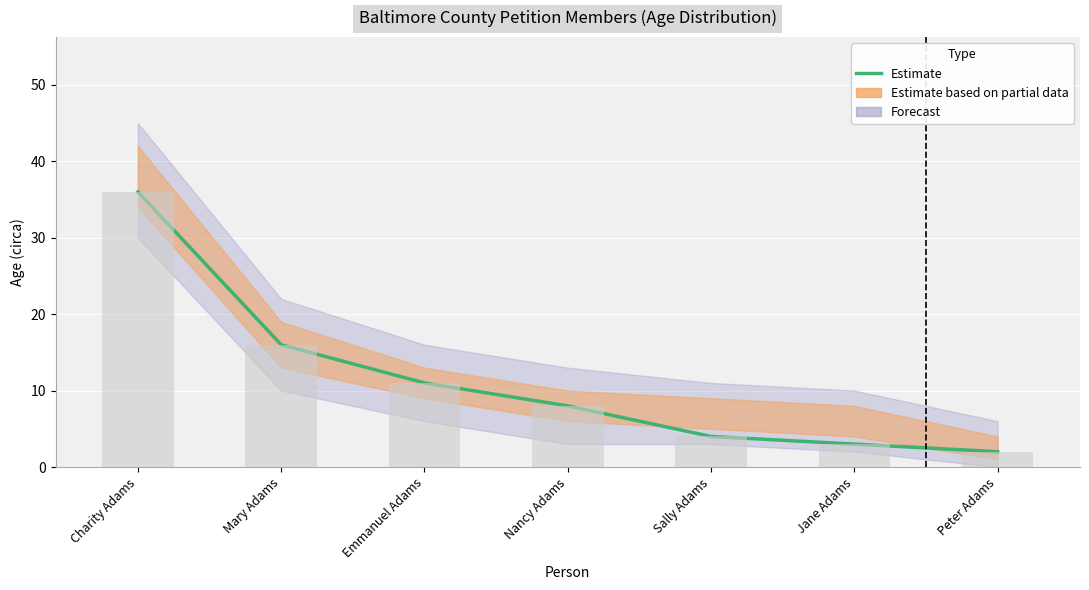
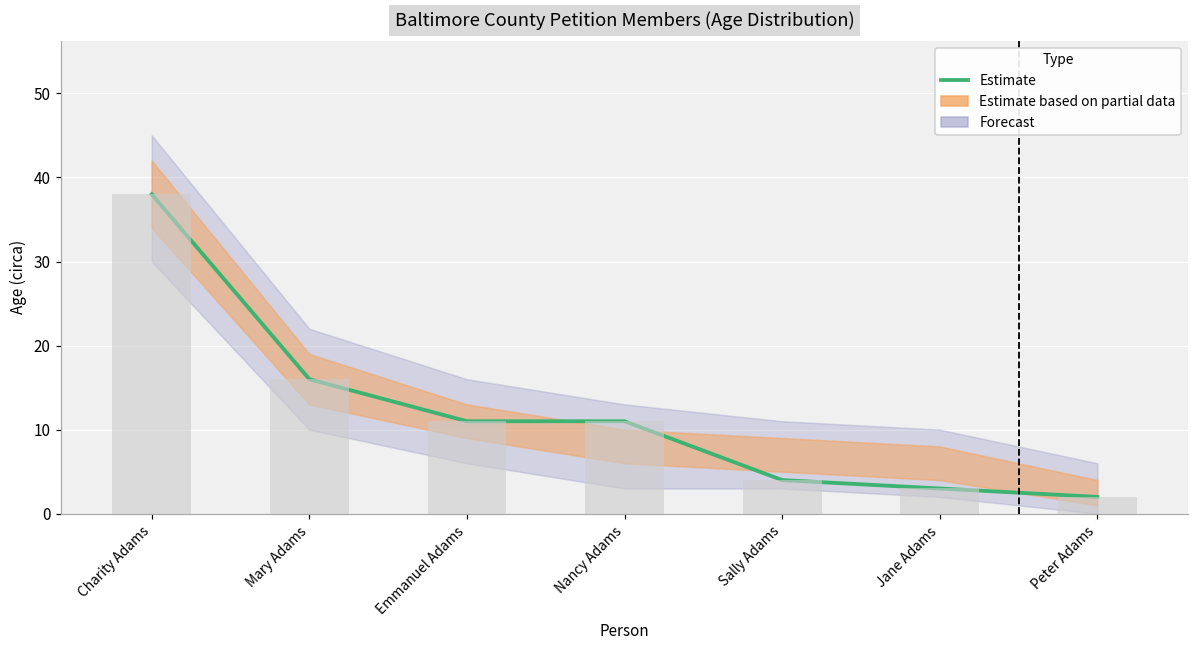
  {
    "Estimate": {
-     "Charity Adams": 36,
+     "Charity Adams": 38,
      "Mary Adams": 16,
      "Emmanuel Adams": 11,
-     "Nancy Adams": 8,
+     "Nancy Adams": 11,
      "Sally Adams": 4,
      "Jane Adams": 3,
      "Peter Adams": 2
    }
  }
